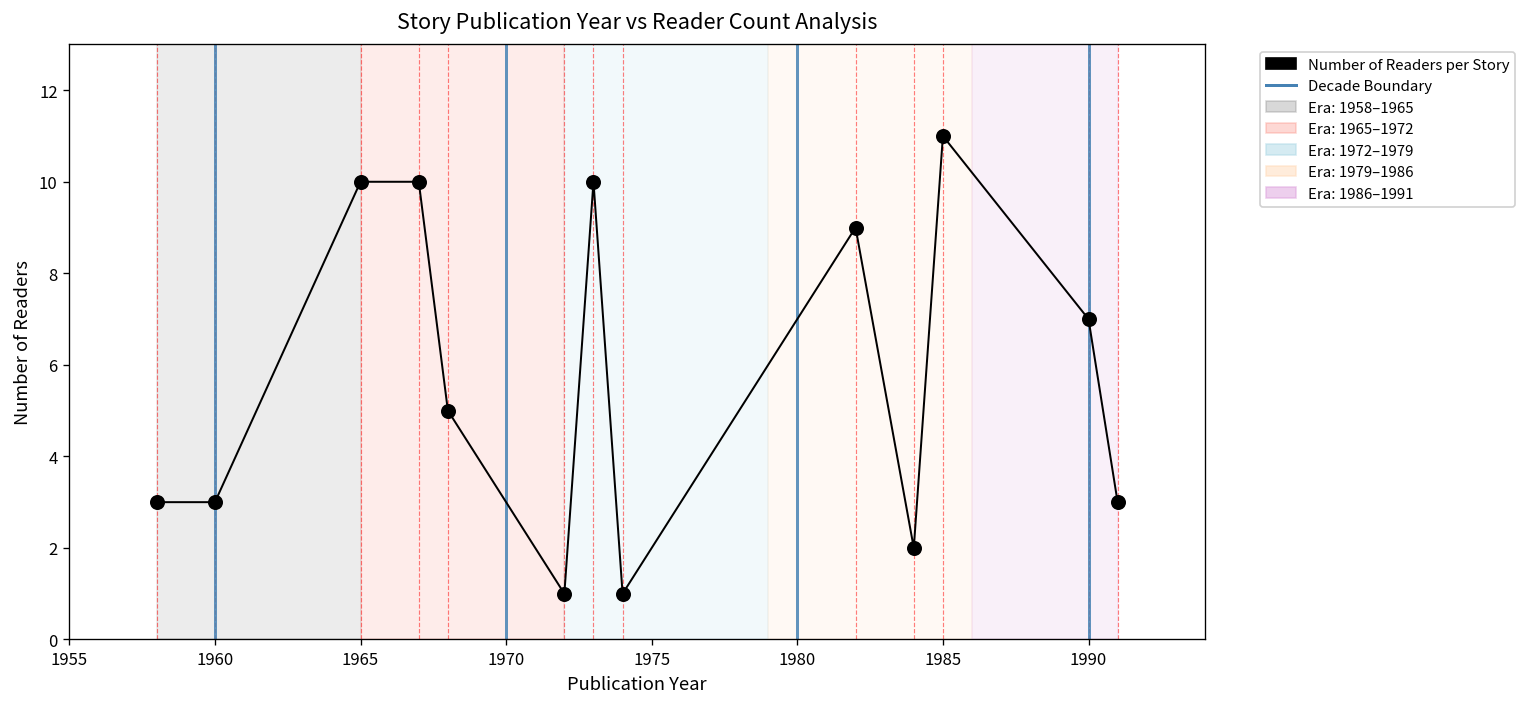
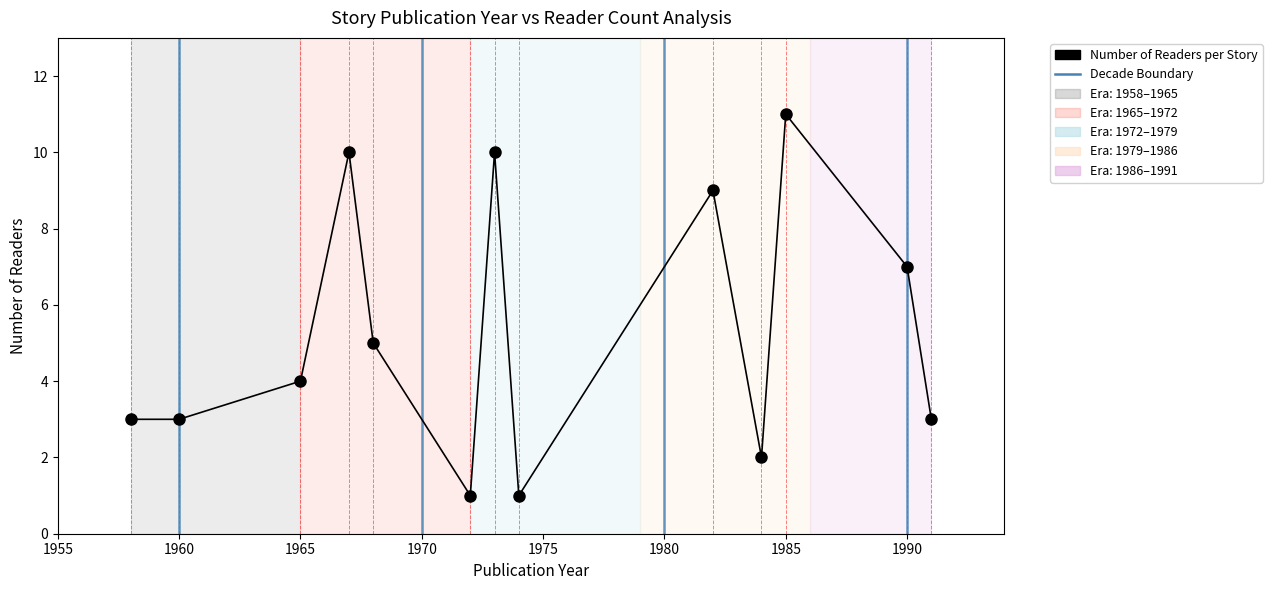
  {
    "1960": 3,
-   "1965": 10,
+   "1965": 4,
    "1985": 11,
    "1990": 7
  }
